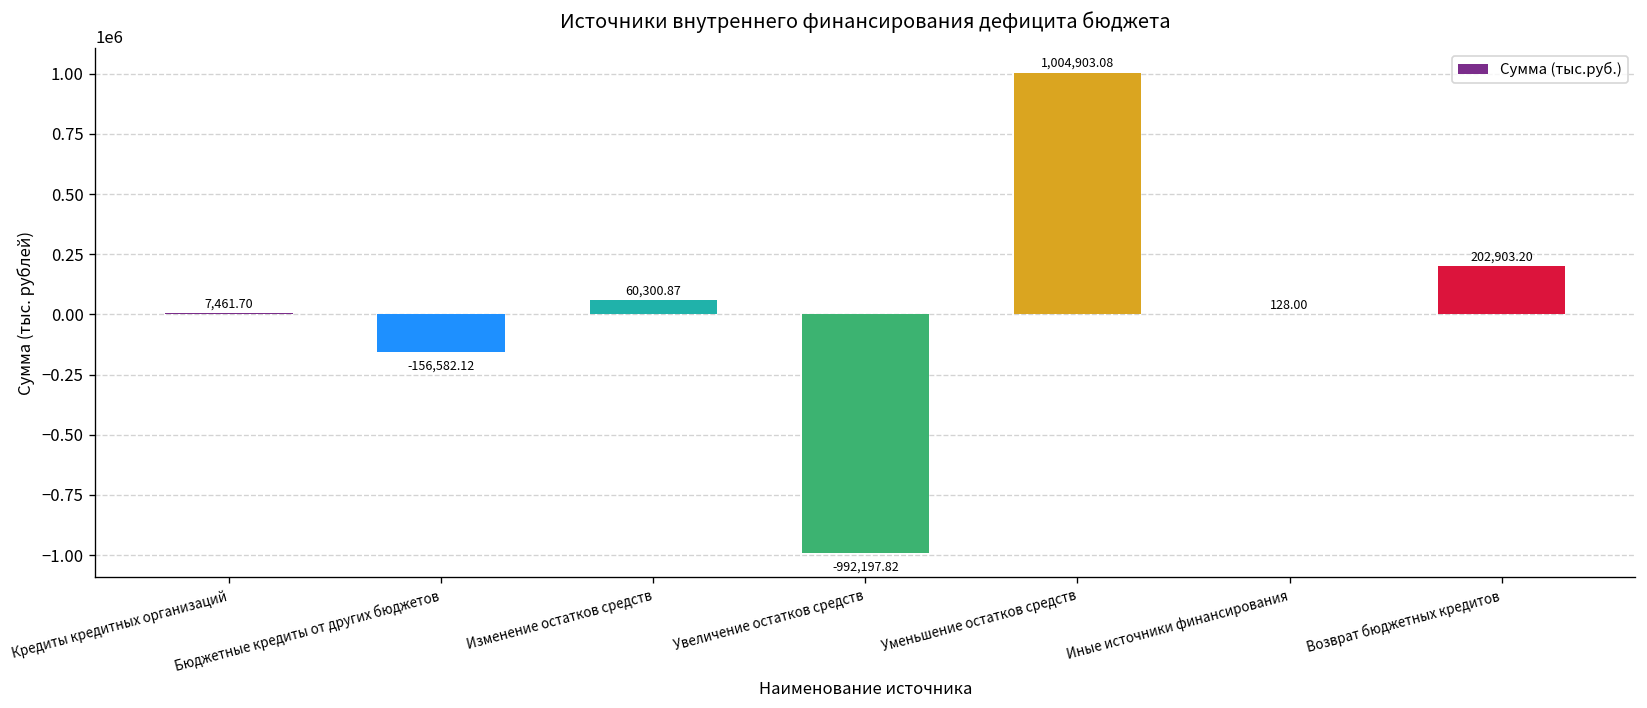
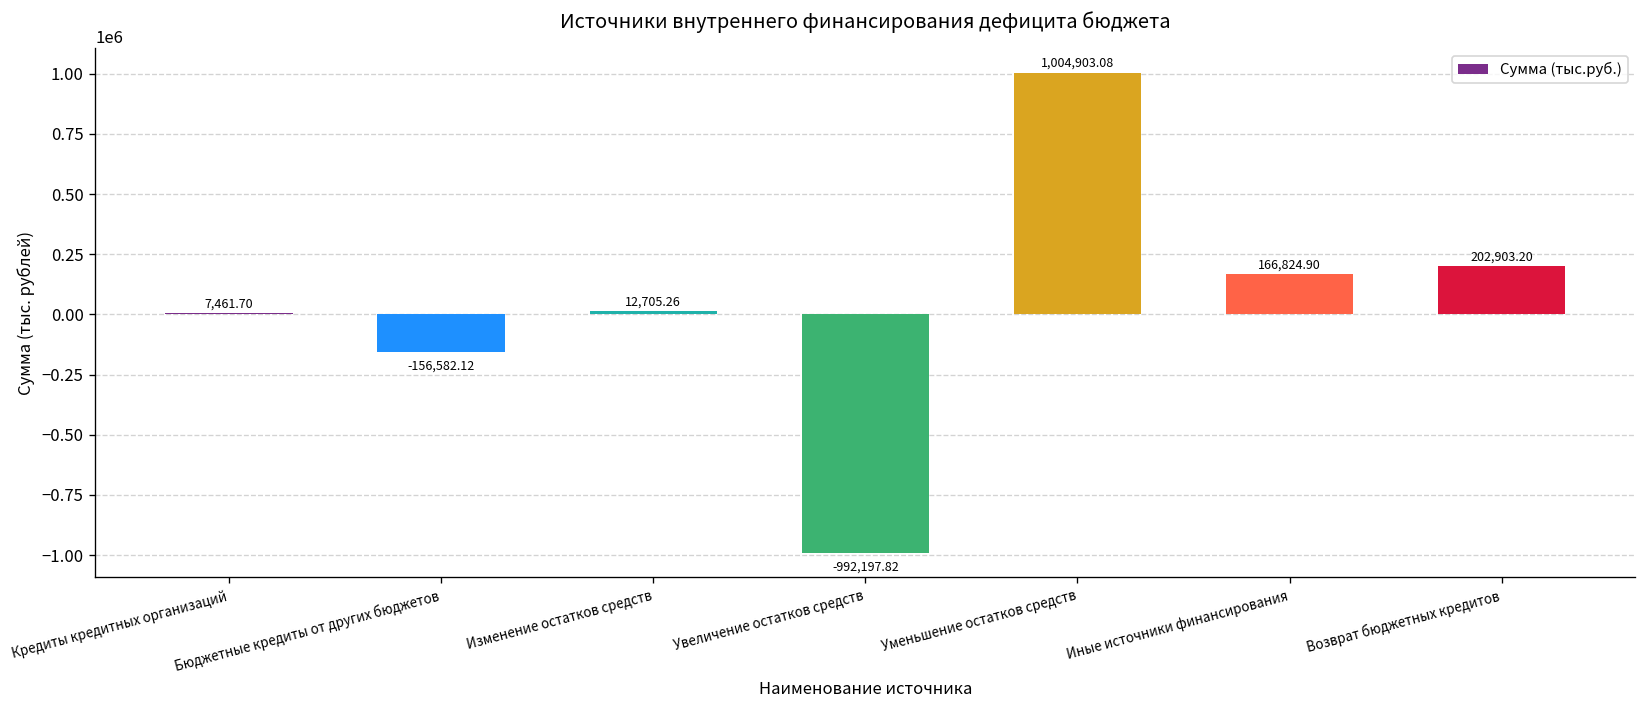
  {
    "Кредиты кредитных организаций": "7,461.70",
    "Бюджетные кредиты от других бюджетов": "-156,582.12",
-   "Изменение остатков средств": "60,300.87",
+   "Изменение остатков средств": "12,705.26",
    "Увеличение остатков средств": "-992,197.82",
    "Уменьшение остатков средств": "1,004,903.08",
-   "Иные источники финансирования": "128.00",
+   "Иные источники финансирования": "166,824.90",
    "Возврат бюджетных кредитов": "202,903.20"
  }
